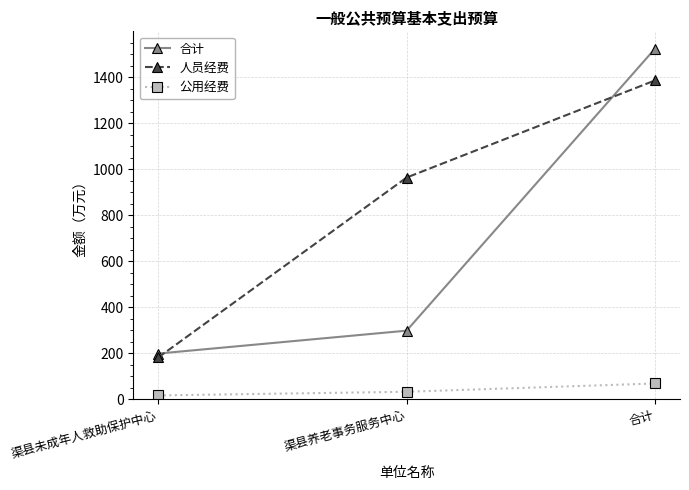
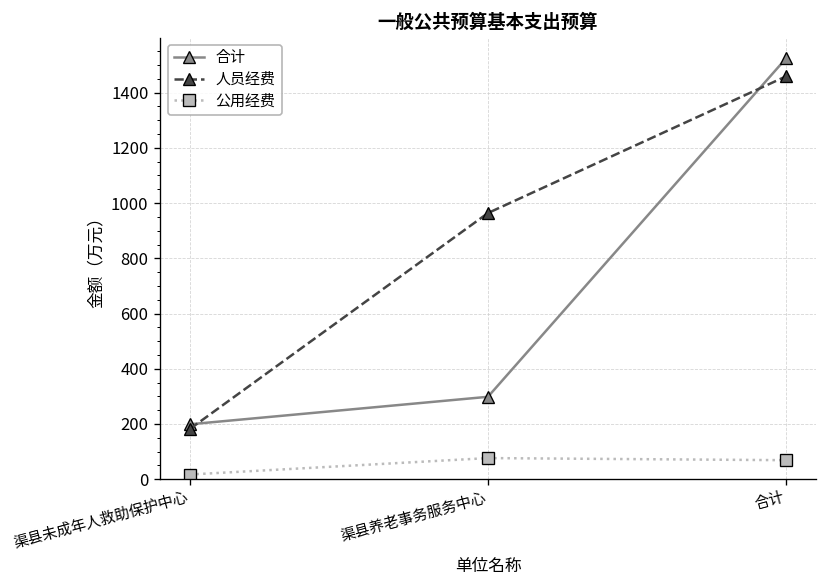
  {
    "合计": {
      "渠县未成年人救助保护中心": 200,
      "渠县养老事务服务中心": 300,
      "合计": 1520
    },
    "人员经费": {
      "渠县未成年人救助保护中心": 180,
      "渠县养老事务服务中心": 960,
-     "合计": 1390
+     "合计": 1460
    },
    "公用经费": {
      "渠县未成年人救助保护中心": 20,
-     "渠县养老事务服务中心": 30,
+     "渠县养老事务服务中心": 80,
      "合计": 70
    }
  }
